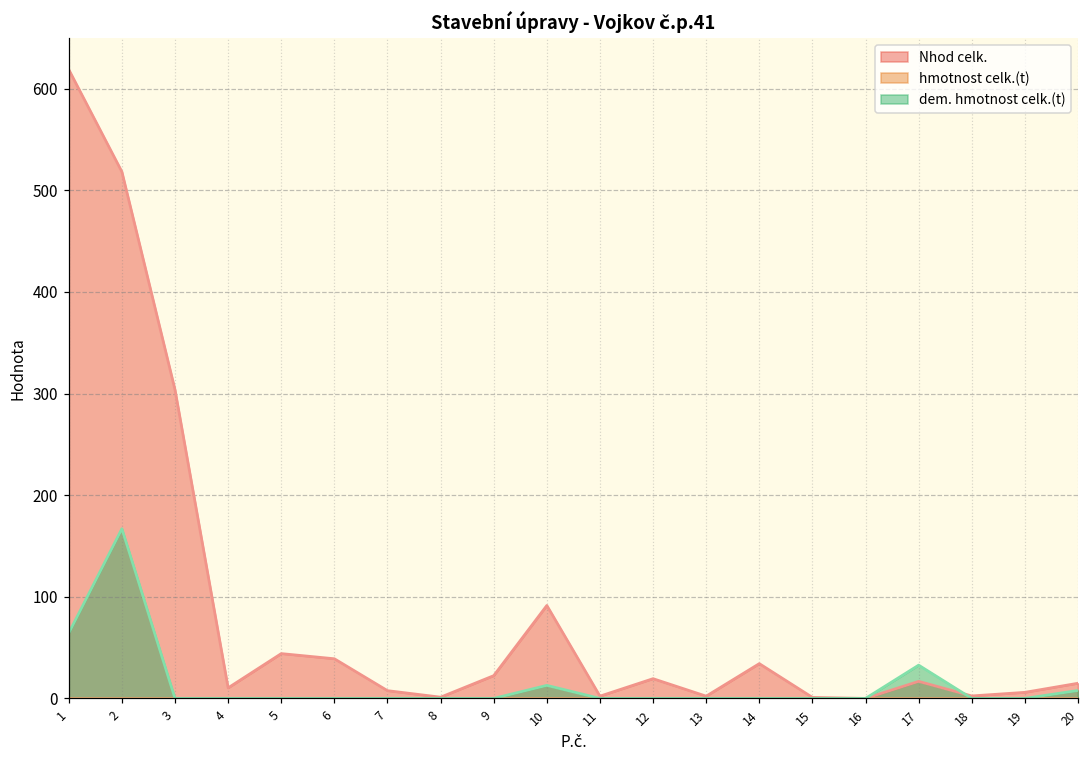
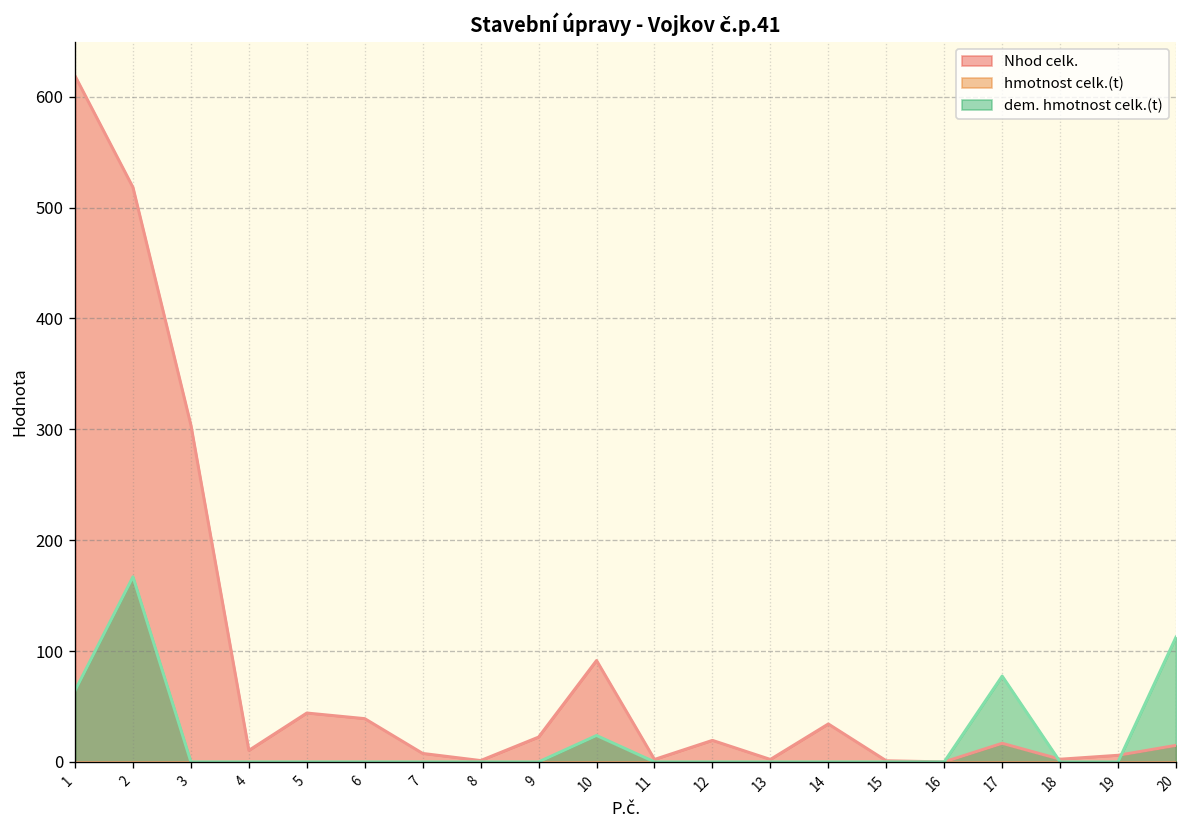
  {
    "dem. hmotnost celk.(t)": {
      "1": 60,
      "2": 170,
-     "10": 10,
-     "17": 30,
-     "20": 10
+     "10": 20,
+     "17": 80,
+     "20": 110
    }
  }
